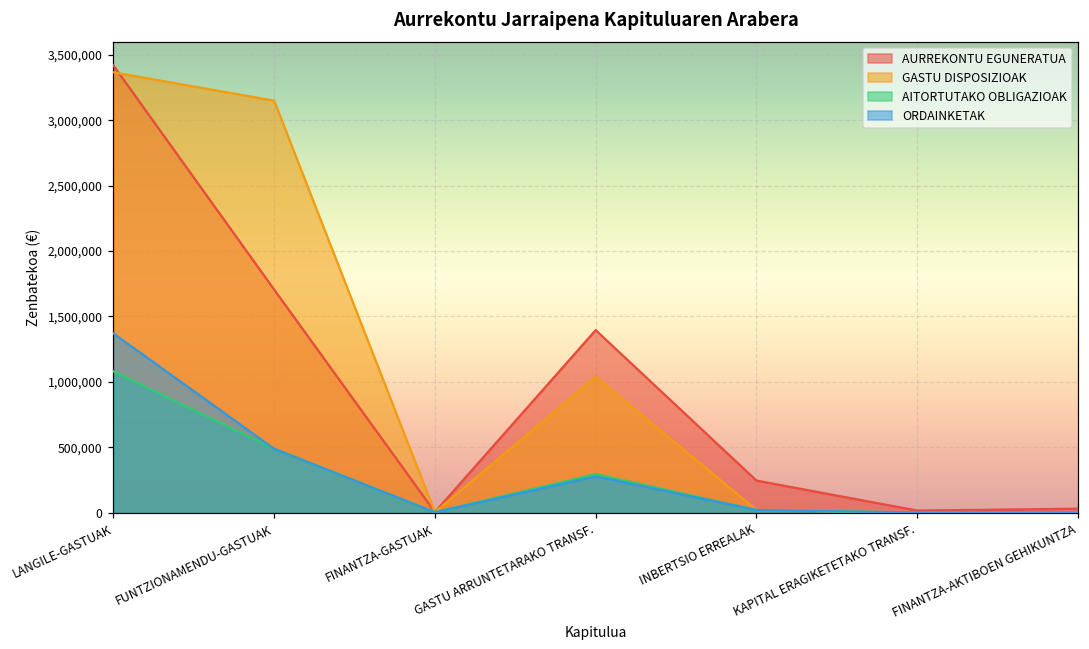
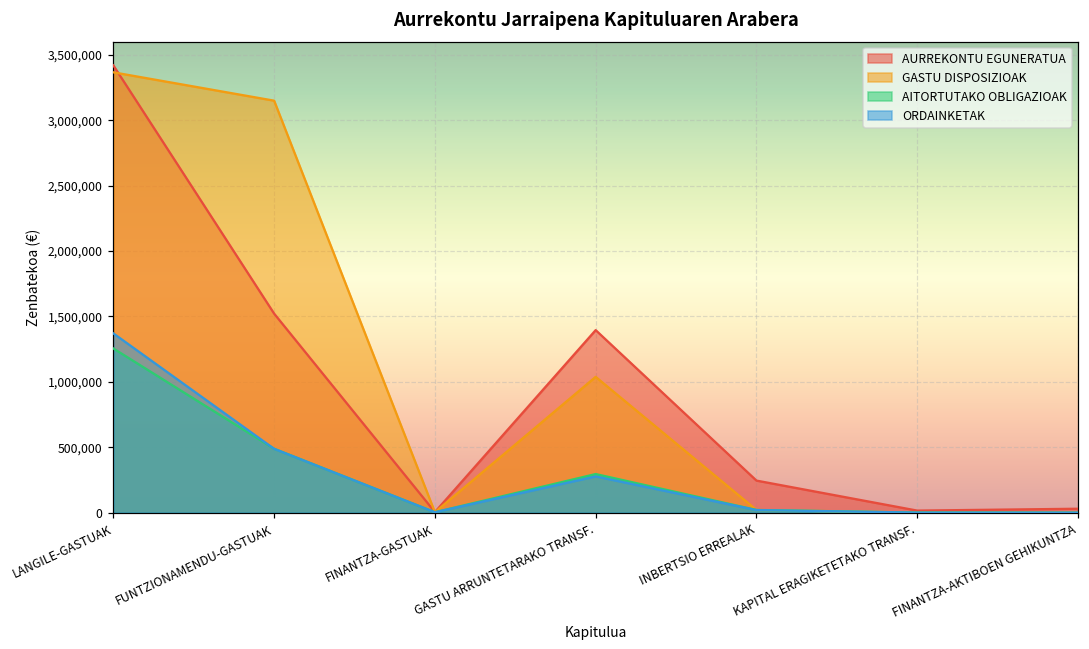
  {
    "AURREKONTU EGUNERATUA": {
      "LANGILE-GASTUAK": "3,420,000",
-     "FUNTZIONAMENDU-GASTUAK": "1,710,000",
+     "FUNTZIONAMENDU-GASTUAK": "1,520,000",
      "GASTU ARRUNTETARAKO TRANSF.": "1,400,000",
      "INBERTSIO ERREALAK": "250,000",
      "FINANTZA-AKTIBOEN GEHIKUNTZA": "30,000"
    },
    "GASTU DISPOSIZIOAK": {
      "LANGILE-GASTUAK": "3,370,000",
      "FUNTZIONAMENDU-GASTUAK": "3,150,000",
      "GASTU ARRUNTETARAKO TRANSF.": "1,040,000"
    },
    "AITORTUTAKO OBLIGAZIOAK": {
-     "LANGILE-GASTUAK": "1,080,000"
+     "LANGILE-GASTUAK": "1,250,000"
    },
    "ORDAINKETAK": {
      "LANGILE-GASTUAK": "1,370,000"
    }
  }
